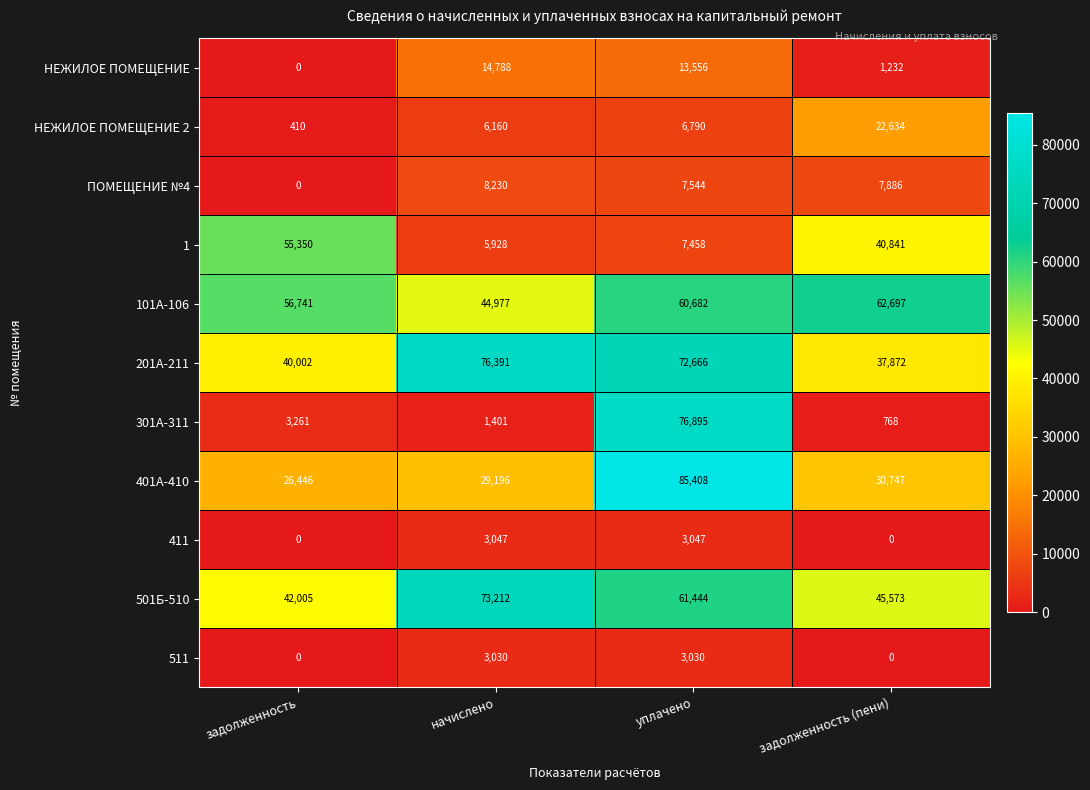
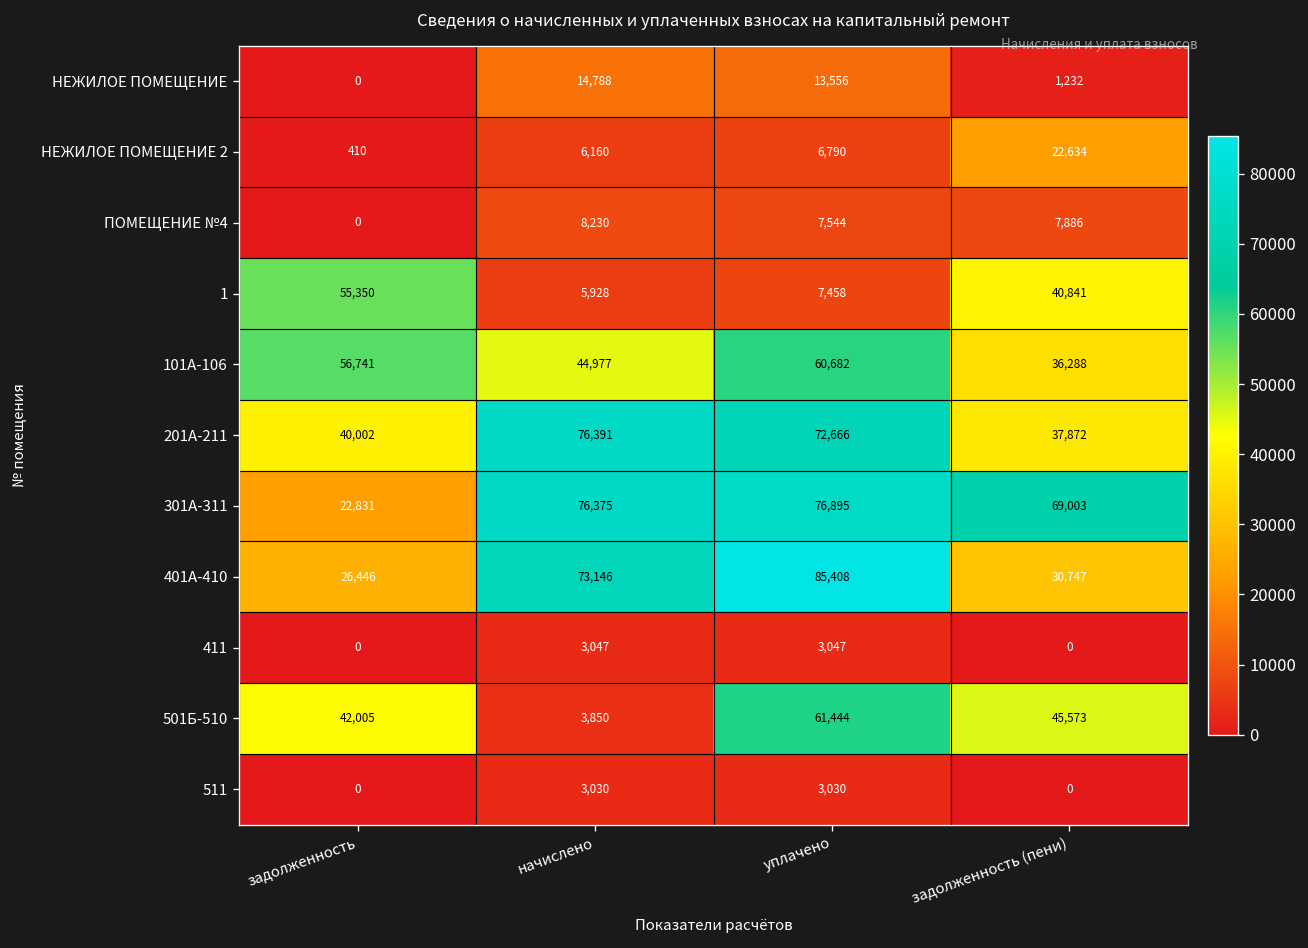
  {
    "НЕЖИЛОЕ ПОМЕЩЕНИЕ": {
      "задолженность": "0",
      "начислено": "14,788",
      "уплачено": "13,556",
      "задолженность (пени)": "1,232"
    },
    "НЕЖИЛОЕ ПОМЕЩЕНИЕ 2": {
      "задолженность": "410",
      "начислено": "6,160",
      "уплачено": "6,790",
      "задолженность (пени)": "22,634"
    },
    "ПОМЕЩЕНИЕ №4": {
      "задолженность": "0",
      "начислено": "8,230",
      "уплачено": "7,544",
      "задолженность (пени)": "7,886"
    },
    "1": {
      "задолженность": "55,350",
      "начислено": "5,928",
      "уплачено": "7,458",
      "задолженность (пени)": "40,841"
    },
    "101А-106": {
      "задолженность": "56,741",
      "начислено": "44,977",
      "уплачено": "60,682",
-     "задолженность (пени)": "62,697"
+     "задолженность (пени)": "36,288"
    },
    "201А-211": {
      "задолженность": "40,002",
      "начислено": "76,391",
      "уплачено": "72,666",
      "задолженность (пени)": "37,872"
    },
    "301А-311": {
-     "задолженность": "3,261",
-     "начислено": "1,401",
+     "задолженность": "22,831",
+     "начислено": "76,375",
      "уплачено": "76,895",
-     "задолженность (пени)": "768"
+     "задолженность (пени)": "69,003"
    },
    "401А-410": {
      "задолженность": "26,446",
-     "начислено": "29,196",
+     "начислено": "73,146",
      "уплачено": "85,408",
      "задолженность (пени)": "30,747"
    },
    "411": {
      "задолженность": "0",
      "начислено": "3,047",
      "уплачено": "3,047",
      "задолженность (пени)": "0"
    },
    "501Б-510": {
      "задолженность": "42,005",
-     "начислено": "73,212",
+     "начислено": "3,850",
      "уплачено": "61,444",
      "задолженность (пени)": "45,573"
    },
    "511": {
      "задолженность": "0",
      "начислено": "3,030",
      "уплачено": "3,030",
      "задолженность (пени)": "0"
    }
  }
